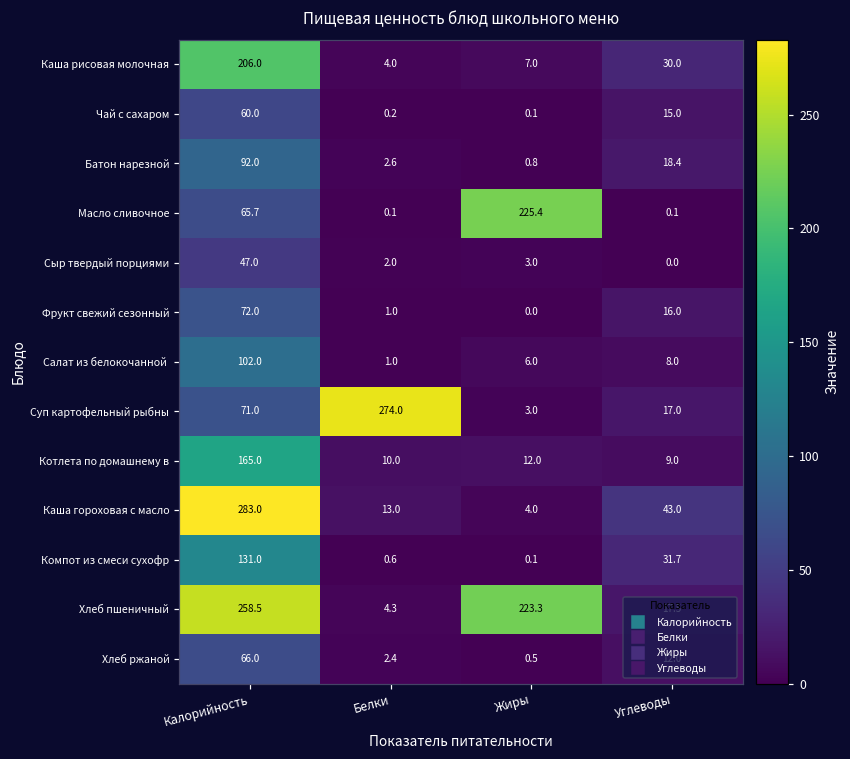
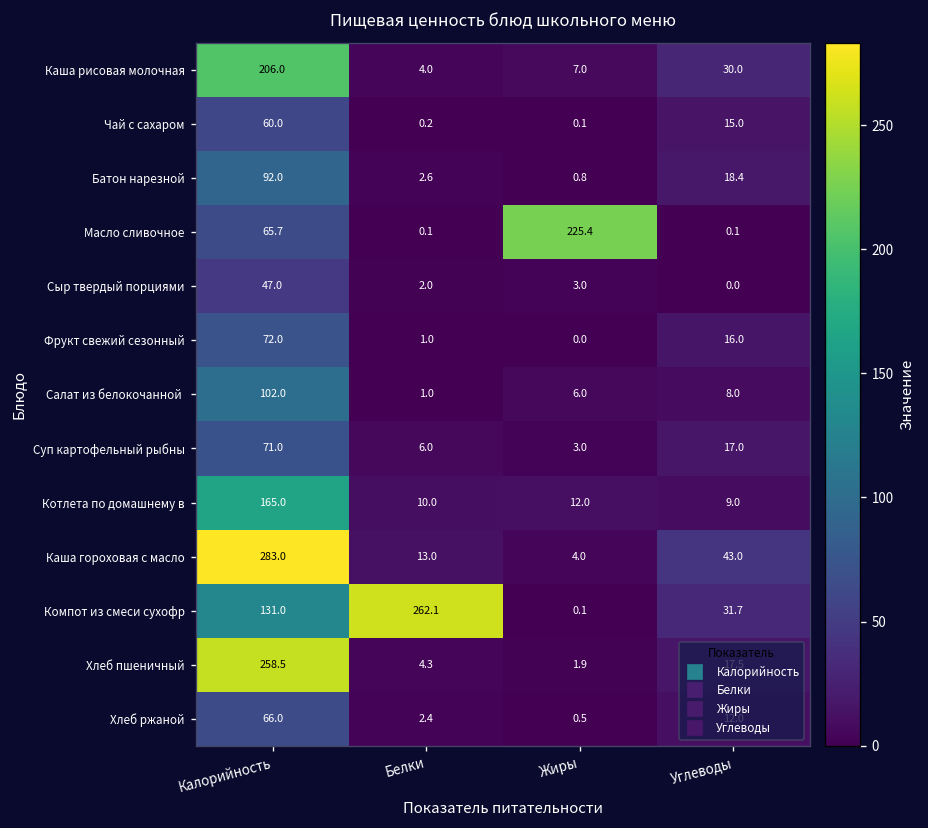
  {
    "Каша рисовая молочная": {
      "Калорийность": 206.0,
      "Белки": 4.0,
      "Жиры": 7.0,
      "Углеводы": 30.0
    },
    "Чай с сахаром": {
      "Калорийность": 60.0,
      "Белки": 0.2,
      "Жиры": 0.1,
      "Углеводы": 15.0
    },
    "Батон нарезной": {
      "Калорийность": 92.0,
      "Белки": 2.6,
      "Жиры": 0.8,
      "Углеводы": 18.4
    },
    "Масло сливочное": {
      "Калорийность": 65.7,
      "Белки": 0.1,
      "Жиры": 225.4,
      "Углеводы": 0.1
    },
    "Сыр твердый порциями": {
      "Калорийность": 47.0,
      "Белки": 2.0,
      "Жиры": 3.0,
      "Углеводы": 0.0
    },
    "Фрукт свежий сезонный": {
      "Калорийность": 72.0,
      "Белки": 1.0,
      "Жиры": 0.0,
      "Углеводы": 16.0
    },
    "Салат из белокочанной": {
      "Калорийность": 102.0,
      "Белки": 1.0,
      "Жиры": 6.0,
      "Углеводы": 8.0
    },
    "Суп картофельный рыбны": {
      "Калорийность": 71.0,
-     "Белки": 274.0,
+     "Белки": 6.0,
      "Жиры": 3.0,
      "Углеводы": 17.0
    },
    "Котлета по домашнему в": {
      "Калорийность": 165.0,
      "Белки": 10.0,
      "Жиры": 12.0,
      "Углеводы": 9.0
    },
    "Каша гороховая с масло": {
      "Калорийность": 283.0,
      "Белки": 13.0,
      "Жиры": 4.0,
      "Углеводы": 43.0
    },
    "Компот из смеси сухофр": {
      "Калорийность": 131.0,
-     "Белки": 0.6,
+     "Белки": 262.1,
      "Жиры": 0.1,
      "Углеводы": 31.7
    },
    "Хлеб пшеничный": {
      "Калорийность": 258.5,
      "Белки": 4.3,
-     "Жиры": 223.3
+     "Жиры": 1.9
    },
    "Хлеб ржаной": {
      "Калорийность": 66.0,
      "Белки": 2.4,
      "Жиры": 0.5
    }
  }
